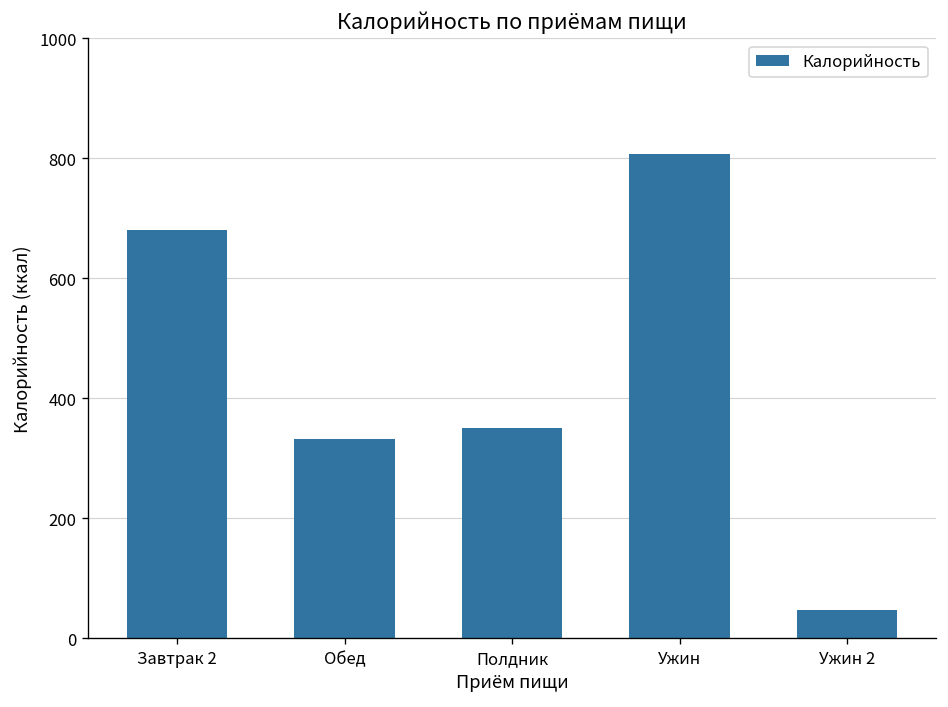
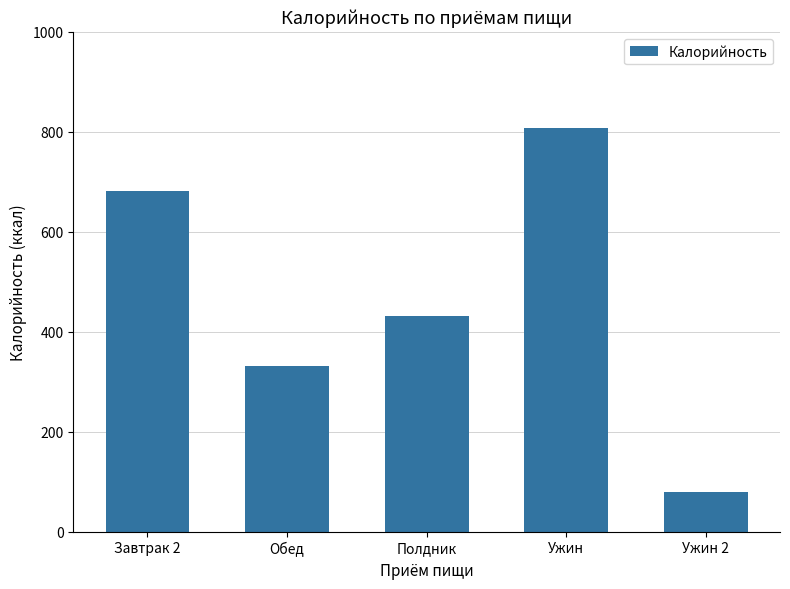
  {
    "Завтрак 2": 680,
    "Обед": 330,
-   "Полдник": 350,
+   "Полдник": 430,
    "Ужин": 810,
-   "Ужин 2": 50
+   "Ужин 2": 80
  }
